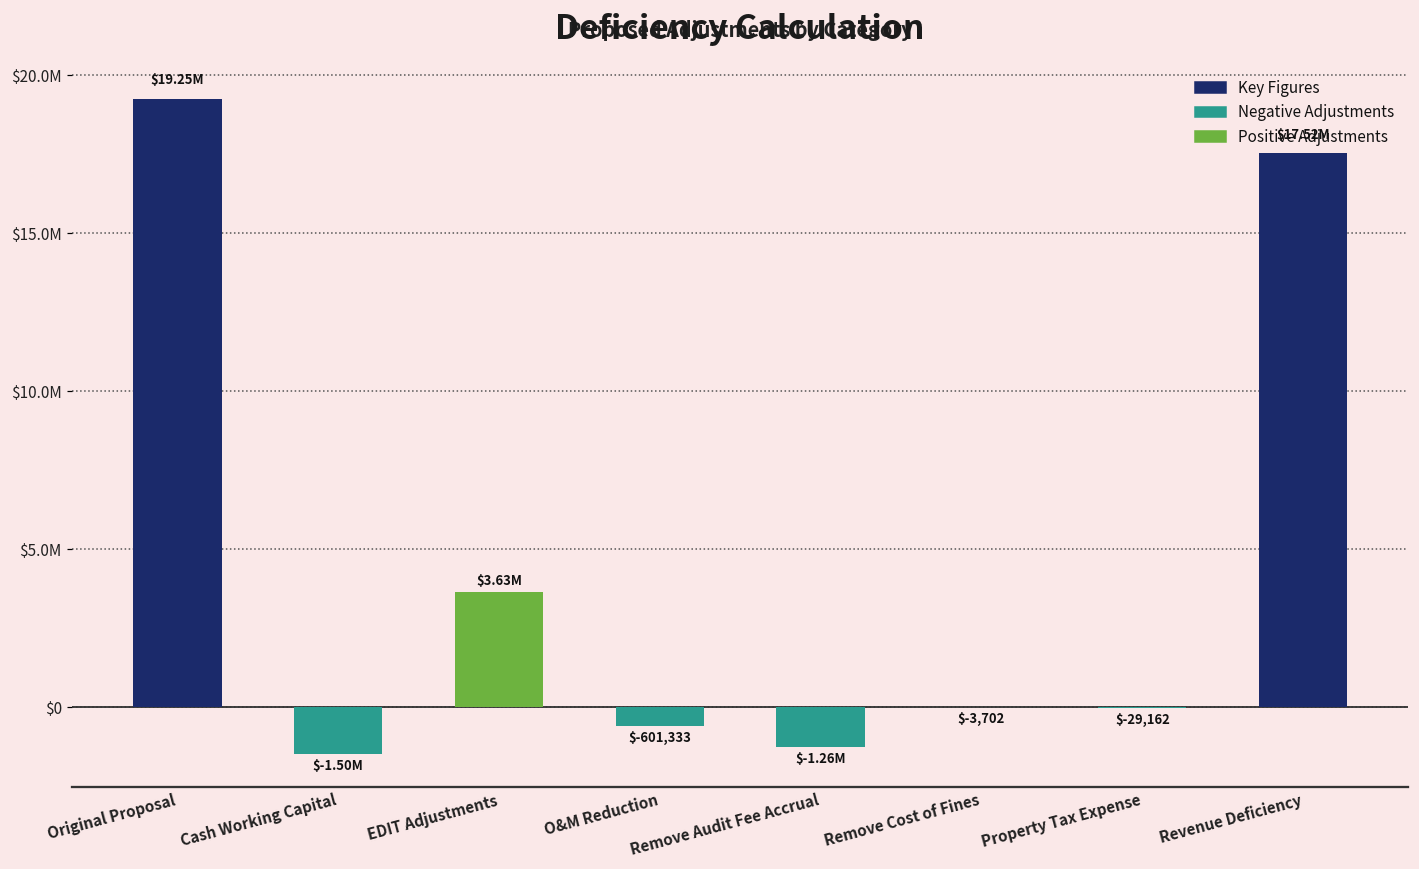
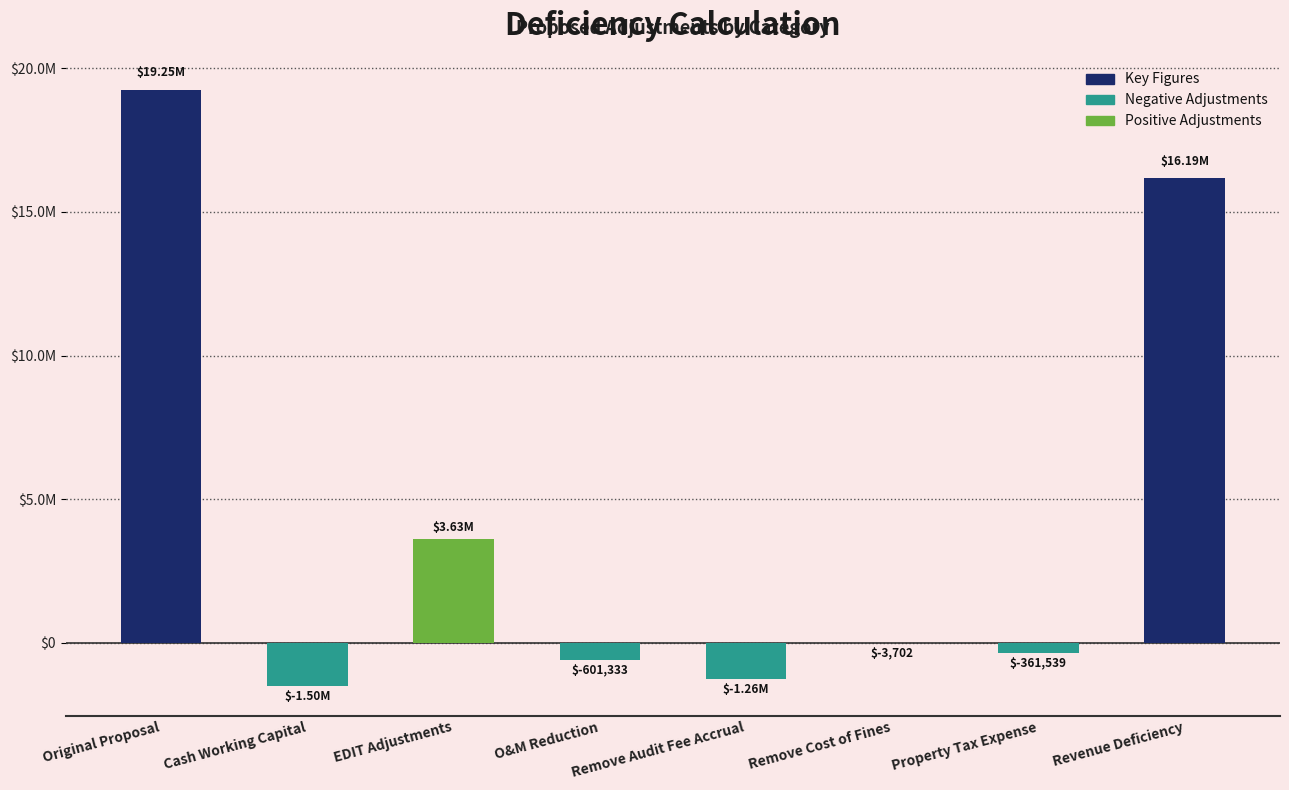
  {
    "Original Proposal": "$19.25M",
    "Cash Working Capital": "$-1.50M",
    "EDIT Adjustments": "$3.63M",
    "O&M Reduction": "$-601,333",
    "Remove Audit Fee Accrual": "$-1.26M",
    "Remove Cost of Fines": "$-3,702",
-   "Property Tax Expense": "$-29,162",
-   "Revenue Deficiency": "$17.52M"
+   "Property Tax Expense": "$-361,539",
+   "Revenue Deficiency": "$16.19M"
  }
